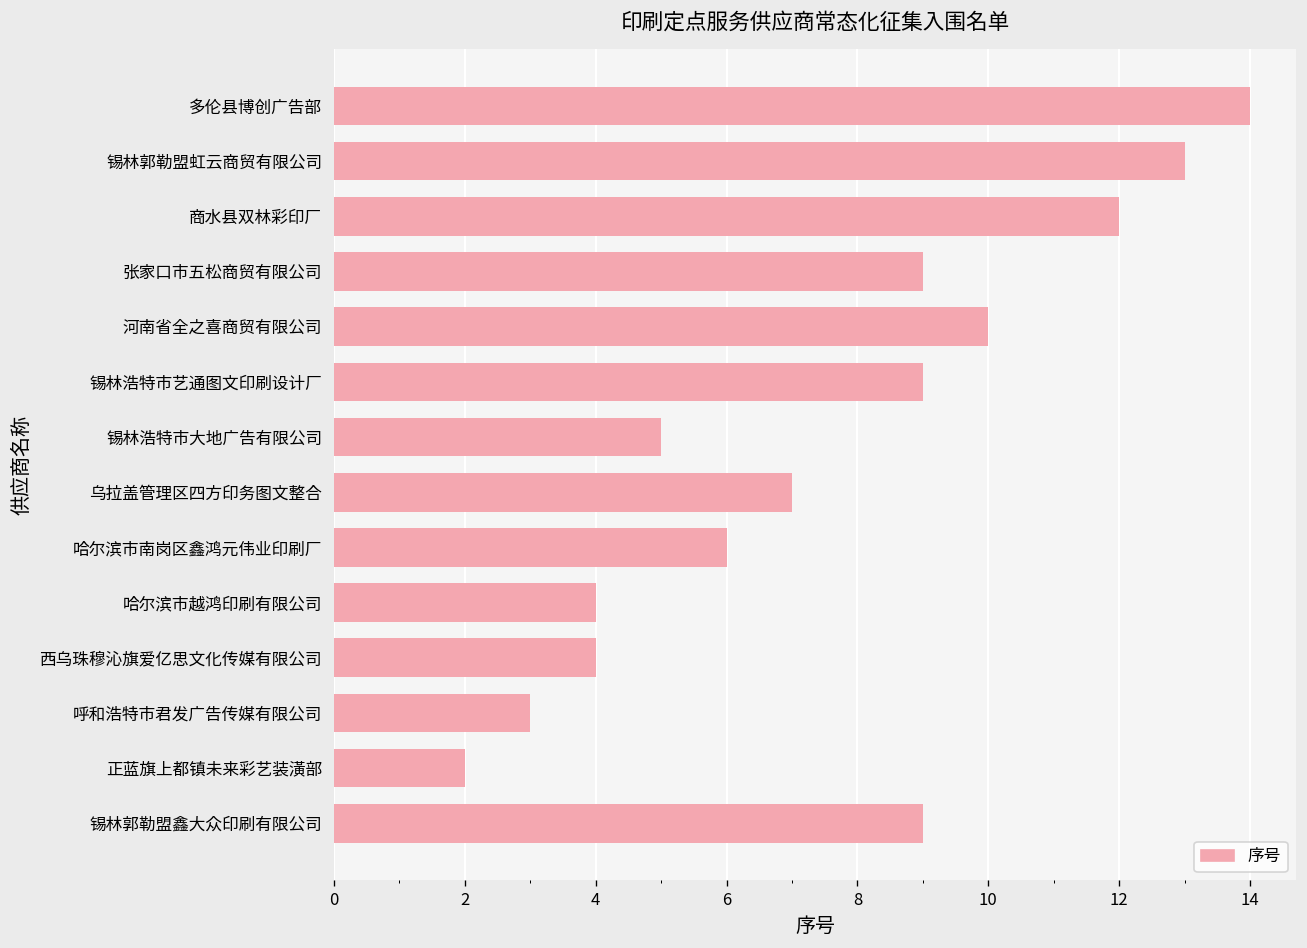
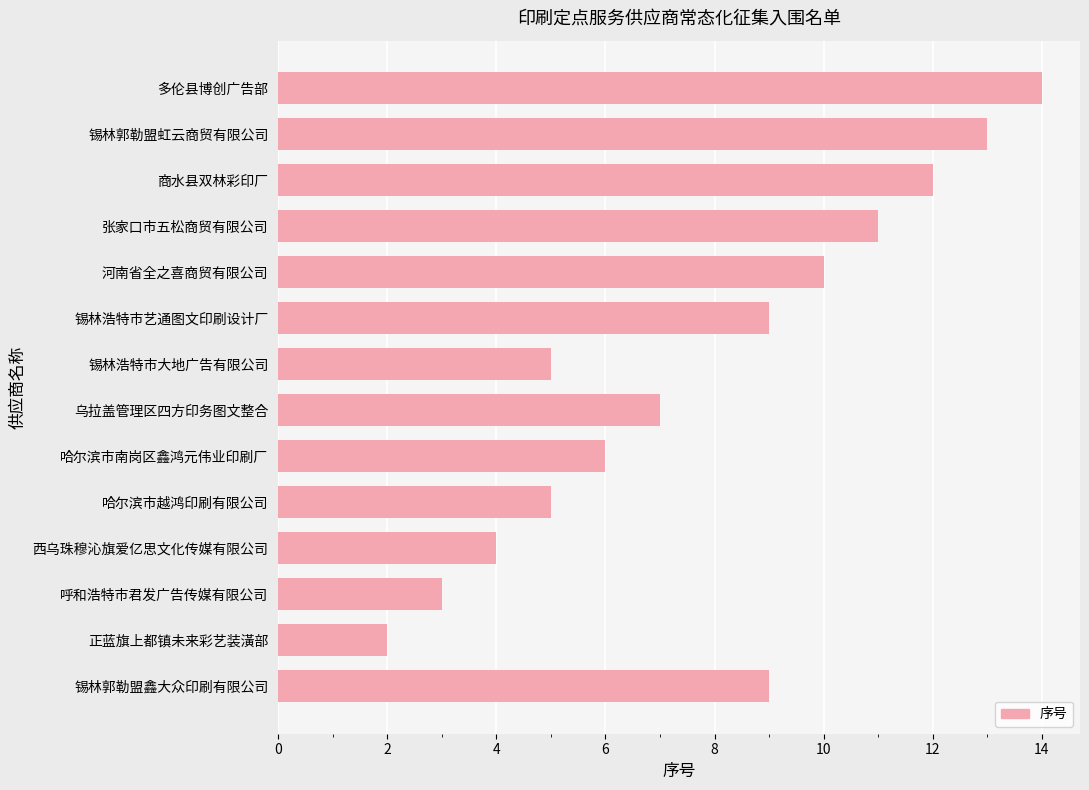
  {
    "多伦县博创广告部": 14,
    "锡林郭勒盟虹云商贸有限公司": 13,
    "商水县双林彩印厂": 12,
-   "张家口市五松商贸有限公司": 9,
+   "张家口市五松商贸有限公司": 11,
    "河南省全之喜商贸有限公司": 10,
    "锡林浩特市艺通图文印刷设计厂": 9,
    "锡林浩特市大地广告有限公司": 5,
    "乌拉盖管理区四方印务图文整合": 7,
    "哈尔滨市南岗区鑫鸿元伟业印刷厂": 6,
-   "哈尔滨市越鸿印刷有限公司": 4,
+   "哈尔滨市越鸿印刷有限公司": 5,
    "西乌珠穆沁旗爱亿思文化传媒有限公司": 4,
    "呼和浩特市君发广告传媒有限公司": 3,
    "正蓝旗上都镇未来彩艺装潢部": 2,
    "锡林郭勒盟鑫大众印刷有限公司": 9
  }
